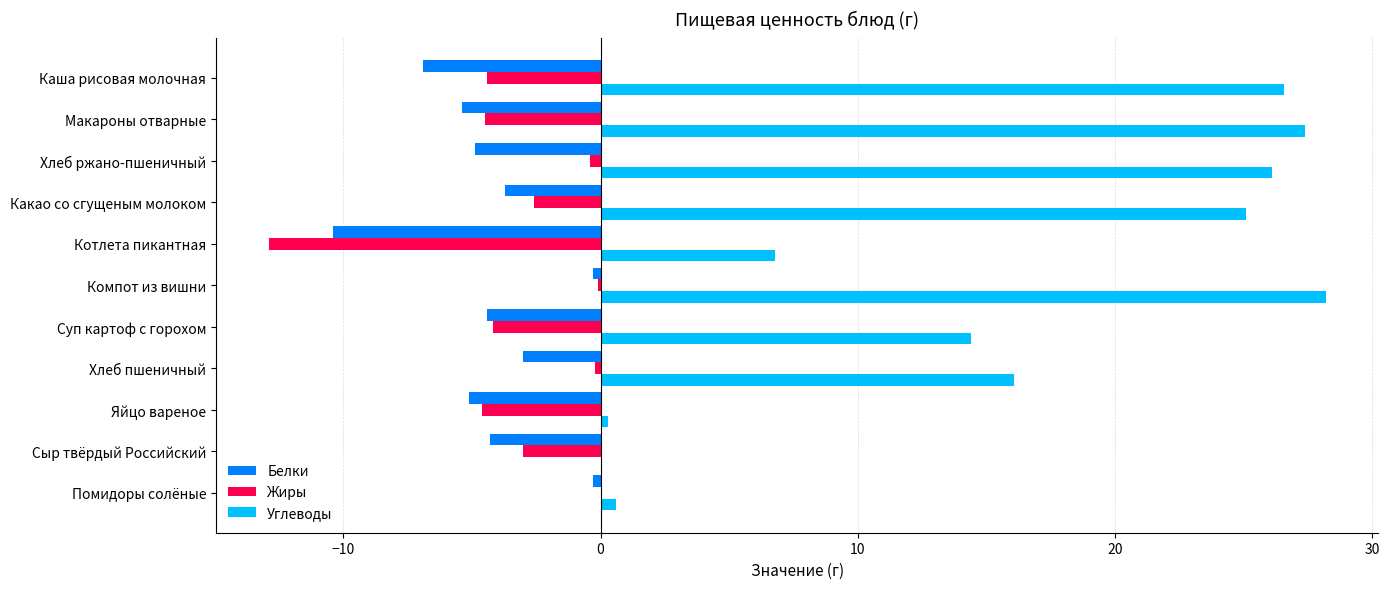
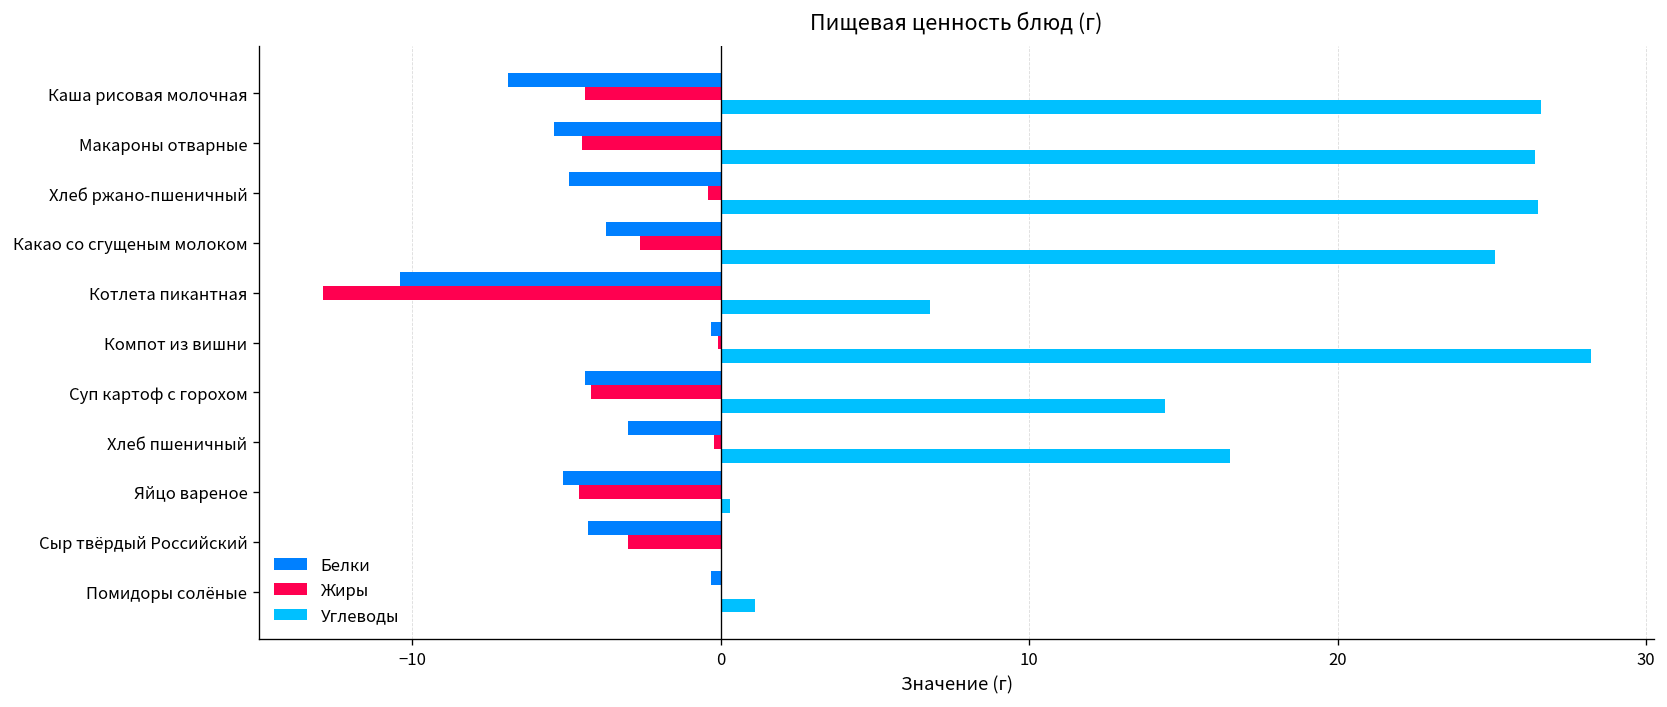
  {
    "Белки": {
      "Каша рисовая молочная": -6.9,
      "Макароны отварные": -5.4,
      "Хлеб ржано-пшеничный": -4.9,
      "Какао со сгущеным молоком": -3.7,
      "Котлета пикантная": -10.4,
      "Компот из вишни": -0.3,
      "Суп картоф с горохом": -4.4,
      "Хлеб пшеничный": -3.0,
      "Яйцо вареное": -5.1,
      "Сыр твёрдый Российский": -4.3,
      "Помидоры солёные": -0.3
    },
    "Жиры": {
      "Каша рисовая молочная": -4.4,
      "Макароны отварные": -4.5,
      "Хлеб ржано-пшеничный": -0.4,
      "Какао со сгущеным молоком": -2.6,
      "Котлета пикантная": -12.9,
      "Компот из вишни": -0.1,
      "Суп картоф с горохом": -4.2,
      "Хлеб пшеничный": -0.2,
      "Яйцо вареное": -4.6,
      "Сыр твёрдый Российский": -3.0,
      "Помидоры солёные": 0.0
    },
    "Углеводы": {
      "Каша рисовая молочная": 26.6,
-     "Макароны отварные": 27.4,
-     "Хлеб ржано-пшеничный": 26.1,
+     "Макароны отварные": 26.4,
+     "Хлеб ржано-пшеничный": 26.5,
      "Какао со сгущеным молоком": 25.1,
      "Котлета пикантная": 6.8,
      "Компот из вишни": 28.2,
      "Суп картоф с горохом": 14.4,
-     "Хлеб пшеничный": 16.1,
+     "Хлеб пшеничный": 16.5,
      "Яйцо вареное": 0.3,
      "Сыр твёрдый Российский": 0.0,
-     "Помидоры солёные": 0.6
+     "Помидоры солёные": 1.1
    }
  }
